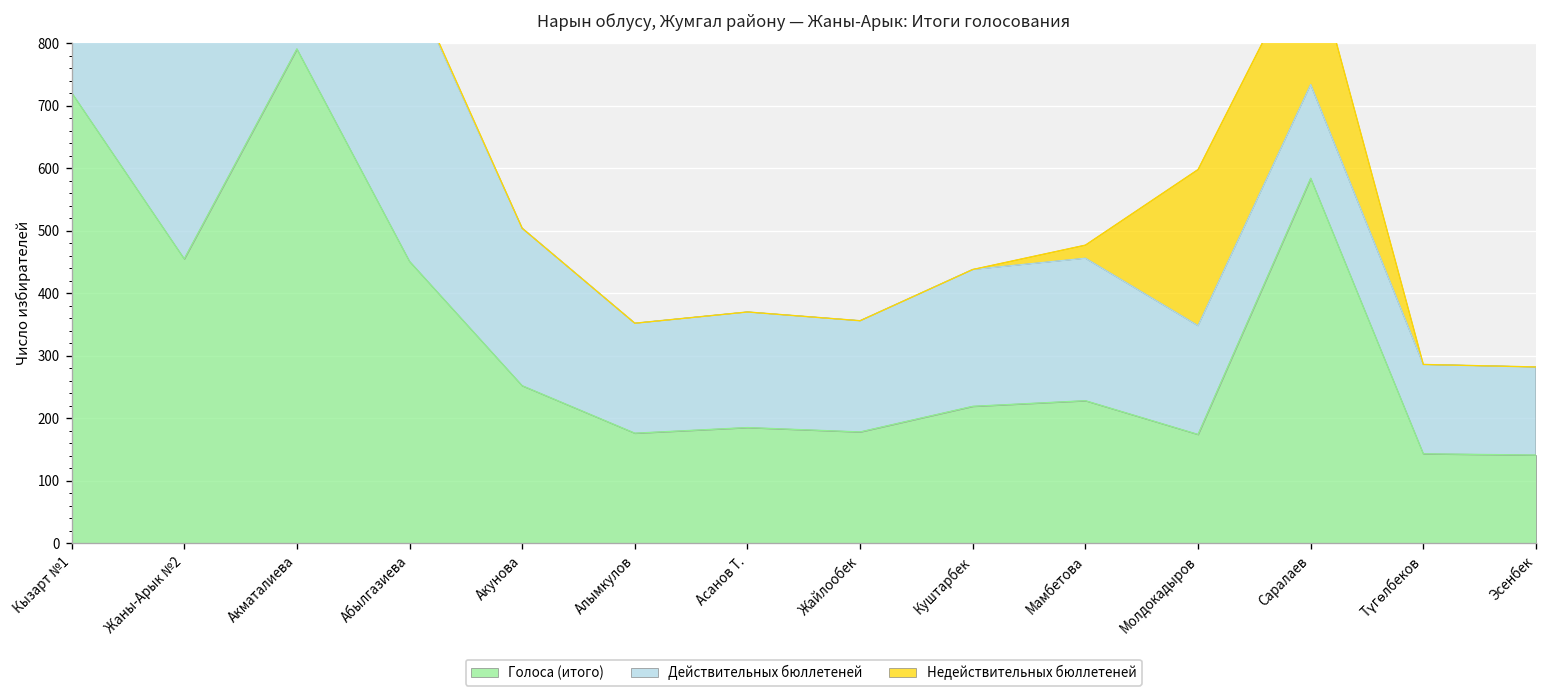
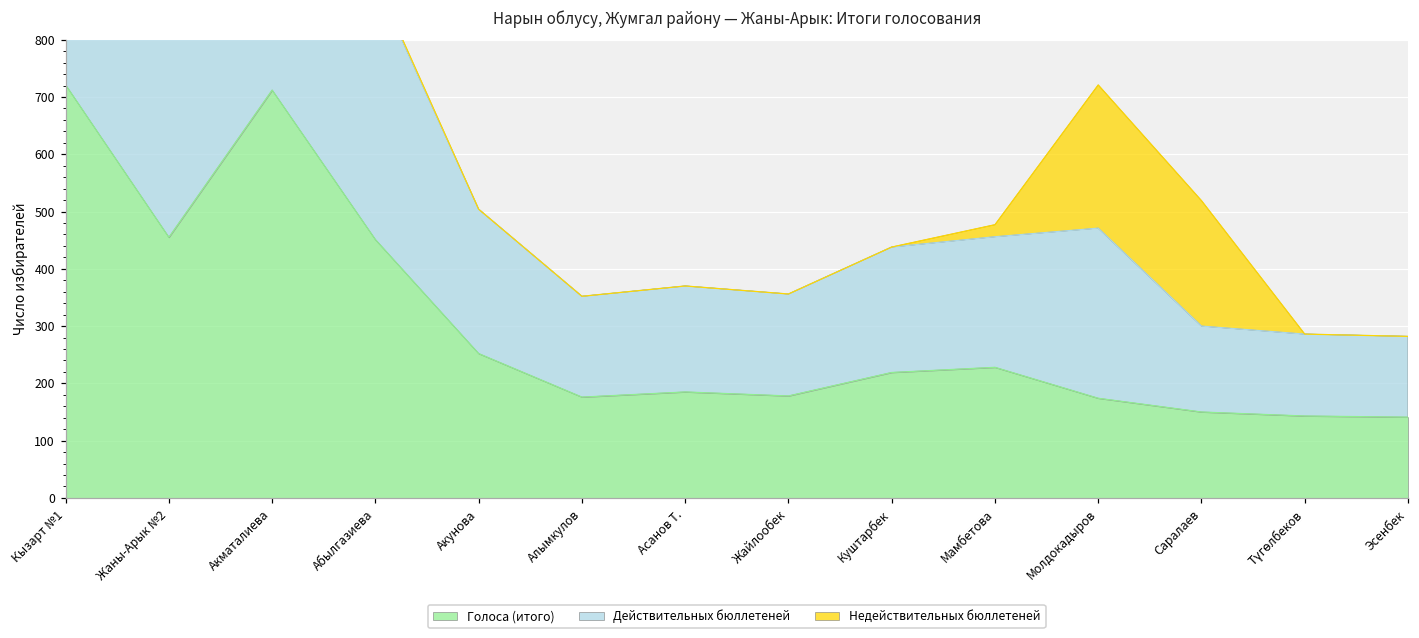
  {
    "Голоса (итого)": {
      "Кызарт №1": 720,
      "Жаны-Арык №2": 460,
-     "Акматалиева": 790,
+     "Акматалиева": 710,
      "Абылгазиева": 450,
      "Акунова": 250,
      "Алымкулов": 180,
      "Асанов Т.": 190,
      "Жайлообек": 180,
      "Куштарбек": 220,
      "Мамбетова": 230,
      "Молдокадыров": 170,
-     "Саралаев": 580,
+     "Саралаев": 150,
      "Түгөлбеков": 140,
      "Эсенбек": 140
    },
    "Действительных бюллетеней": {
      "Мамбетова": 230,
-     "Молдокадыров": 170,
+     "Молдокадыров": 300,
      "Саралаев": 150
    },
    "Недействительных бюллетеней": {
      "Мамбетова": 20,
      "Молдокадыров": 250
    }
  }
